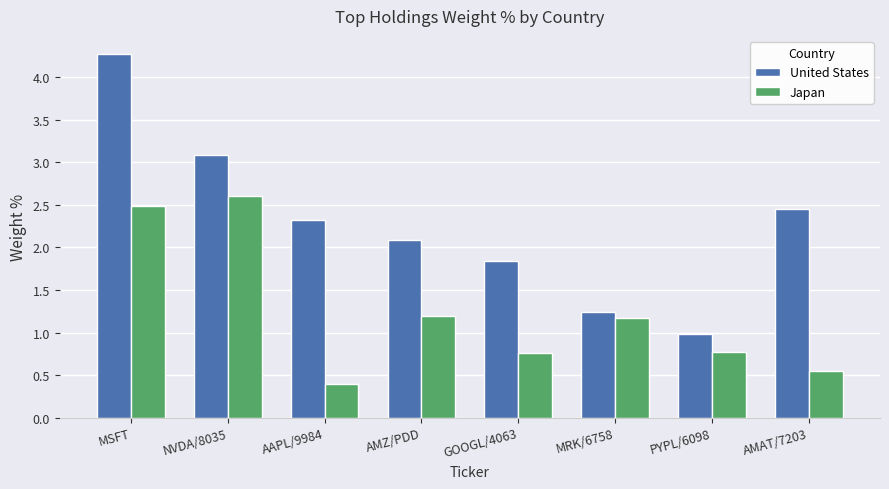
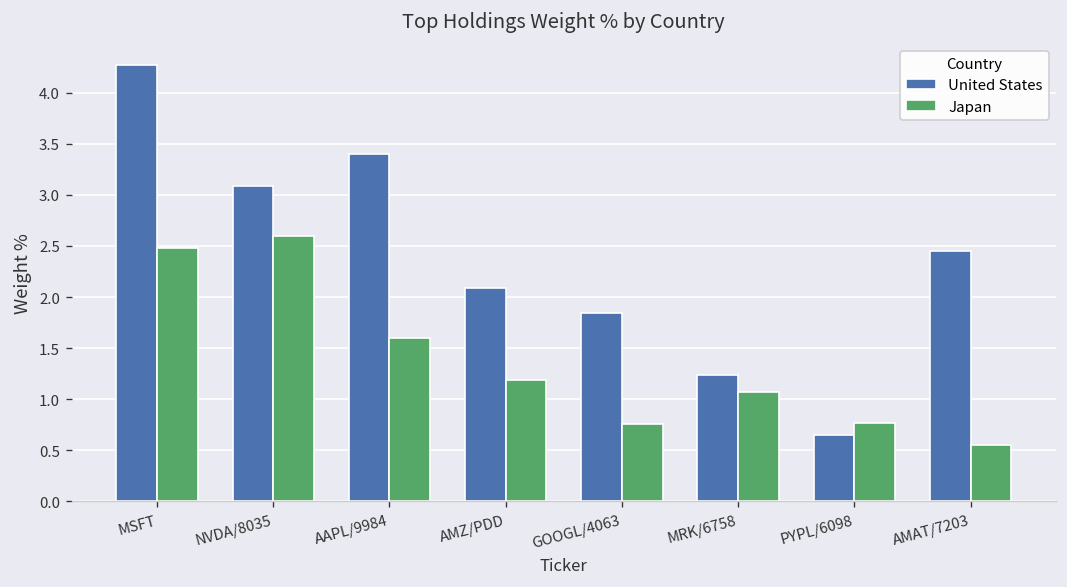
  {
    "United States": {
      "MSFT": 4.3,
      "NVDA/8035": 3.1,
-     "AAPL/9984": 2.3,
+     "AAPL/9984": 3.4,
      "AMZ/PDD": 2.1,
      "GOOGL/4063": 1.8,
      "MRK/6758": 1.2,
-     "PYPL/6098": 1.0,
+     "PYPL/6098": 0.7,
      "AMAT/7203": 2.5
    },
    "Japan": {
      "MSFT": 2.5,
      "NVDA/8035": 2.6,
-     "AAPL/9984": 0.4,
+     "AAPL/9984": 1.6,
      "AMZ/PDD": 1.2,
      "GOOGL/4063": 0.8,
-     "MRK/6758": 1.2,
+     "MRK/6758": 1.1,
      "PYPL/6098": 0.8,
      "AMAT/7203": 0.6
    }
  }
